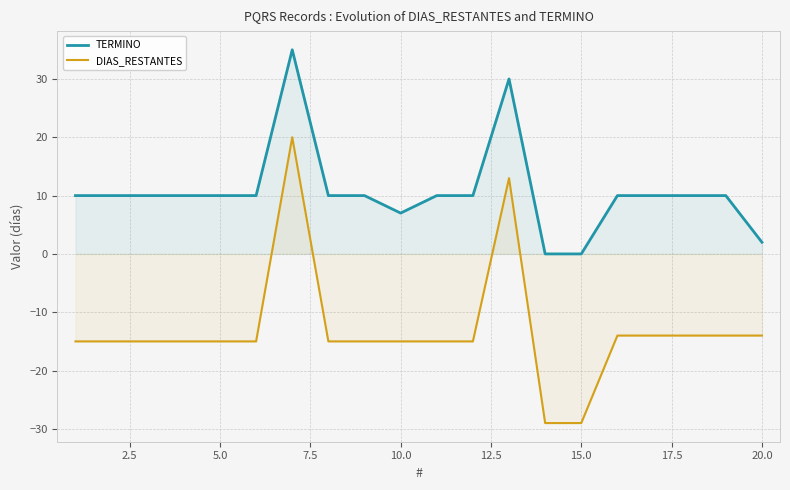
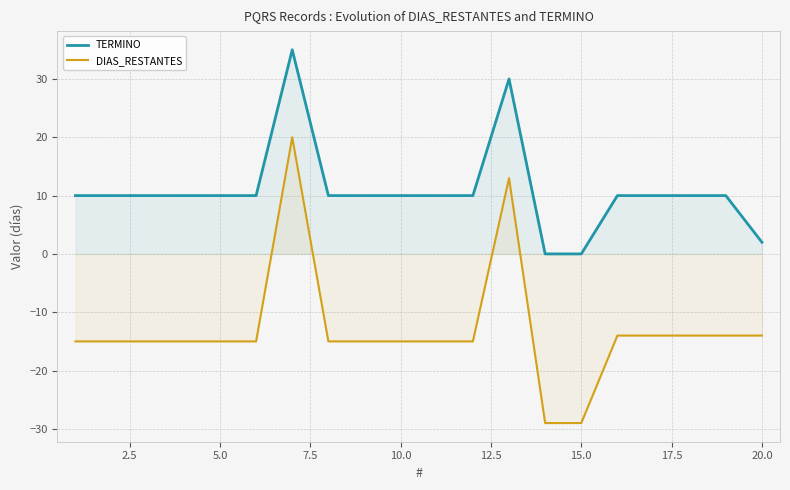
  {
    "TERMINO": {
      "5.0": 10,
-     "10.0": 7,
+     "10.0": 10,
      "20.0": 2
    }
  }
